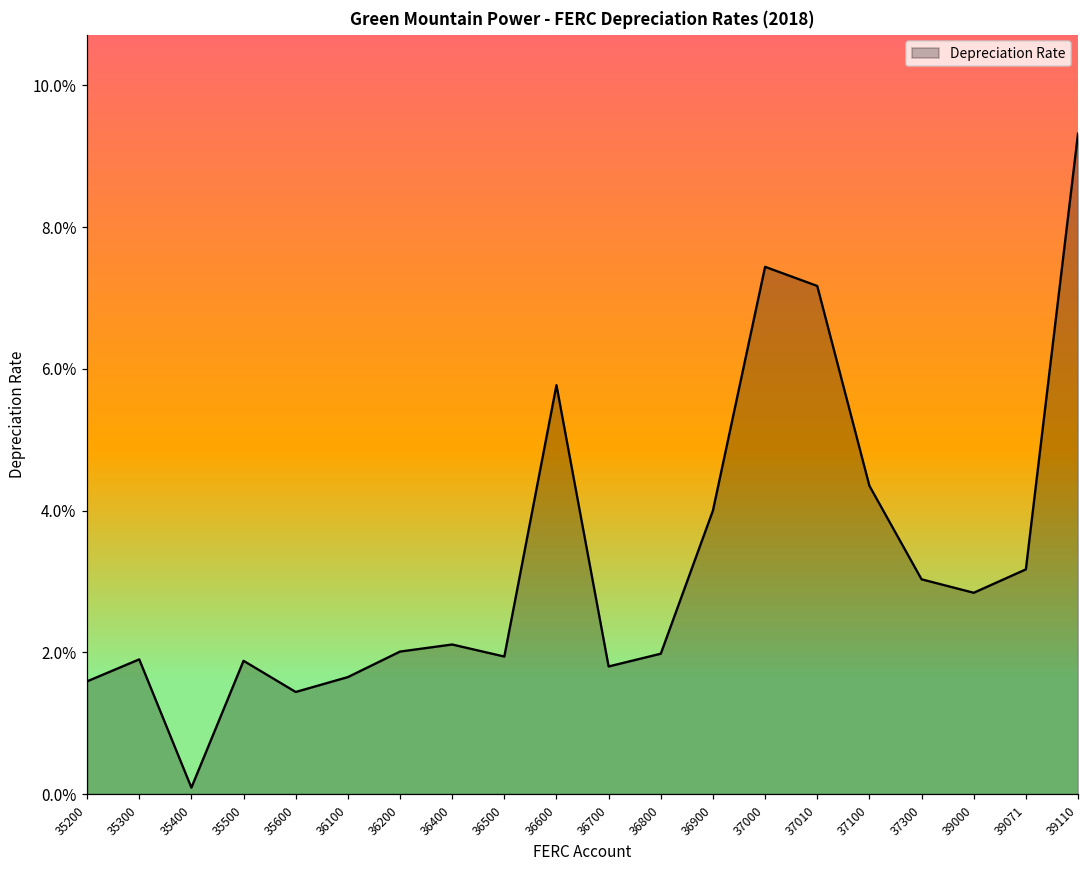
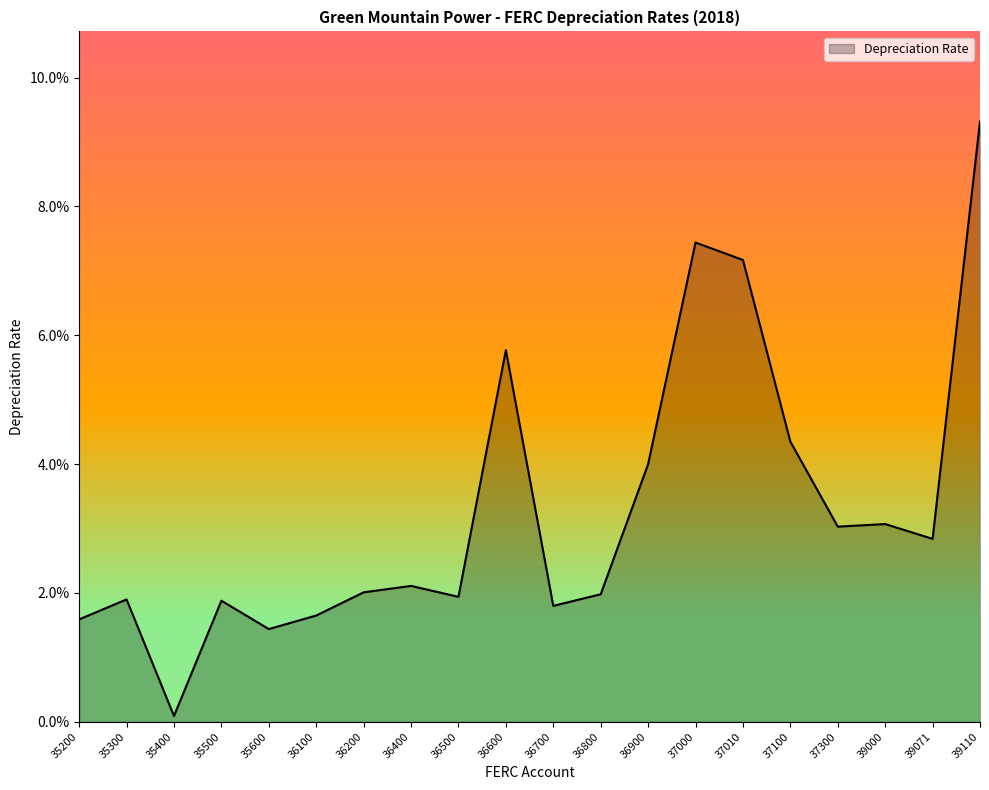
  {
    "35200": "1.6%",
    "35300": "1.9%",
    "35400": "0.1%",
    "35500": "1.9%",
    "35600": "1.4%",
    "36100": "1.7%",
    "36200": "2.0%",
    "36400": "2.1%",
    "36500": "1.9%",
    "36600": "5.8%",
    "36700": "1.8%",
    "36800": "2.0%",
    "36900": "4.0%",
    "37000": "7.4%",
    "37010": "7.2%",
    "37100": "4.4%",
    "37300": "3.0%",
-   "39000": "2.8%",
-   "39071": "3.2%",
+   "39000": "3.1%",
+   "39071": "2.8%",
    "39110": "9.3%"
  }
